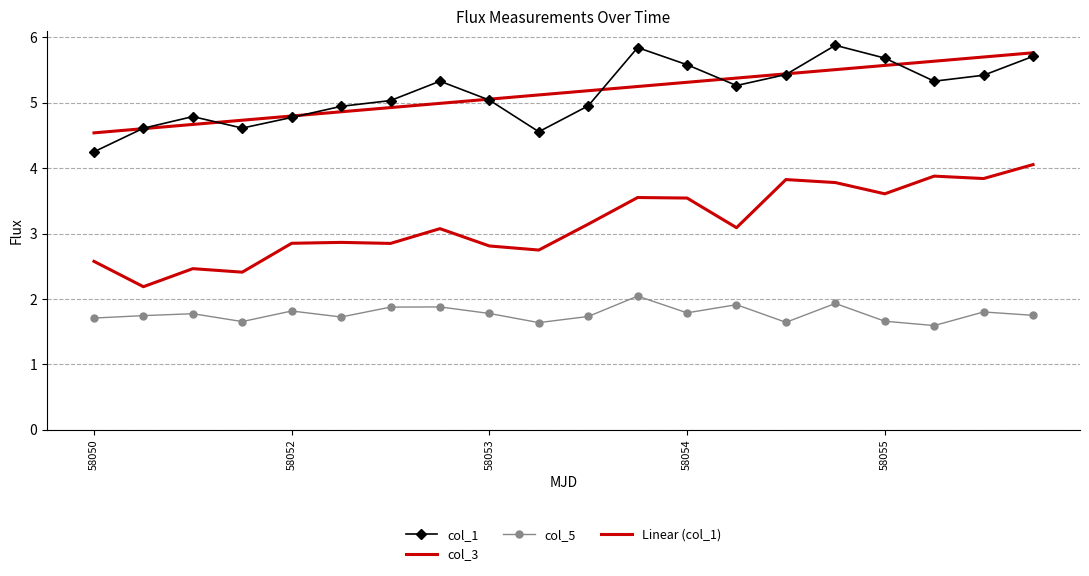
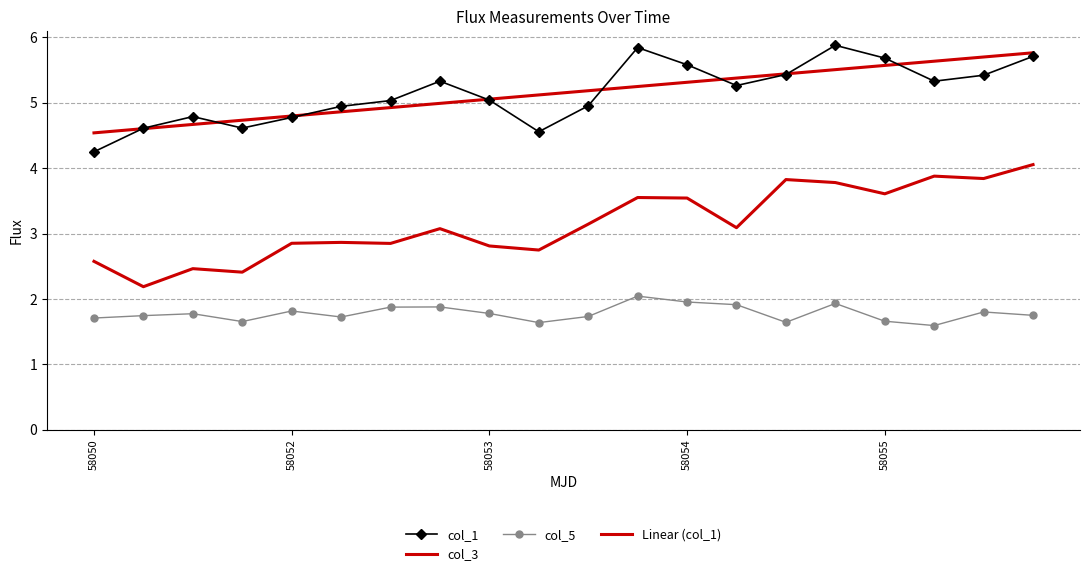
  {
    "col_1": {
      "58050": 4.3,
      "58054": 5.6,
      "58055": 5.7
    },
    "col_5": {
      "58050": 1.7,
      "58052": 1.8,
      "58053": 1.8,
-     "58054": 1.8,
+     "58054": 2.0,
      "58055": 1.7
    }
  }
